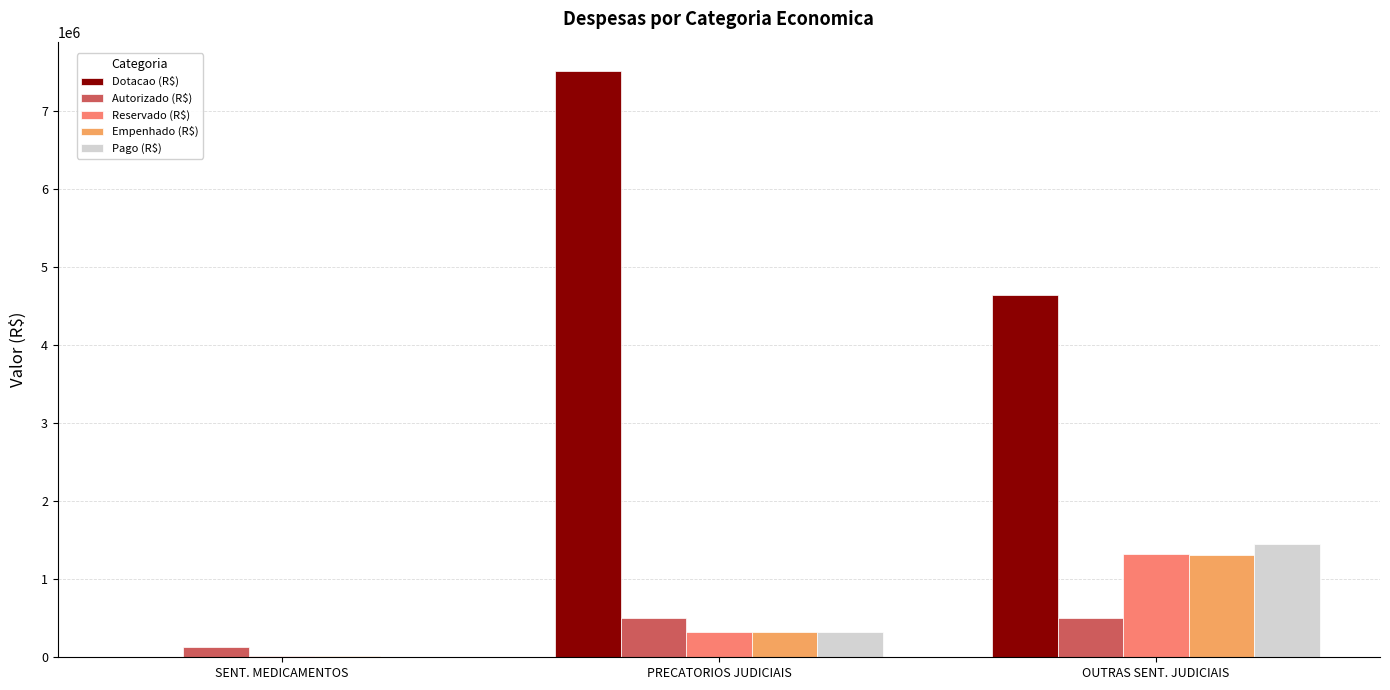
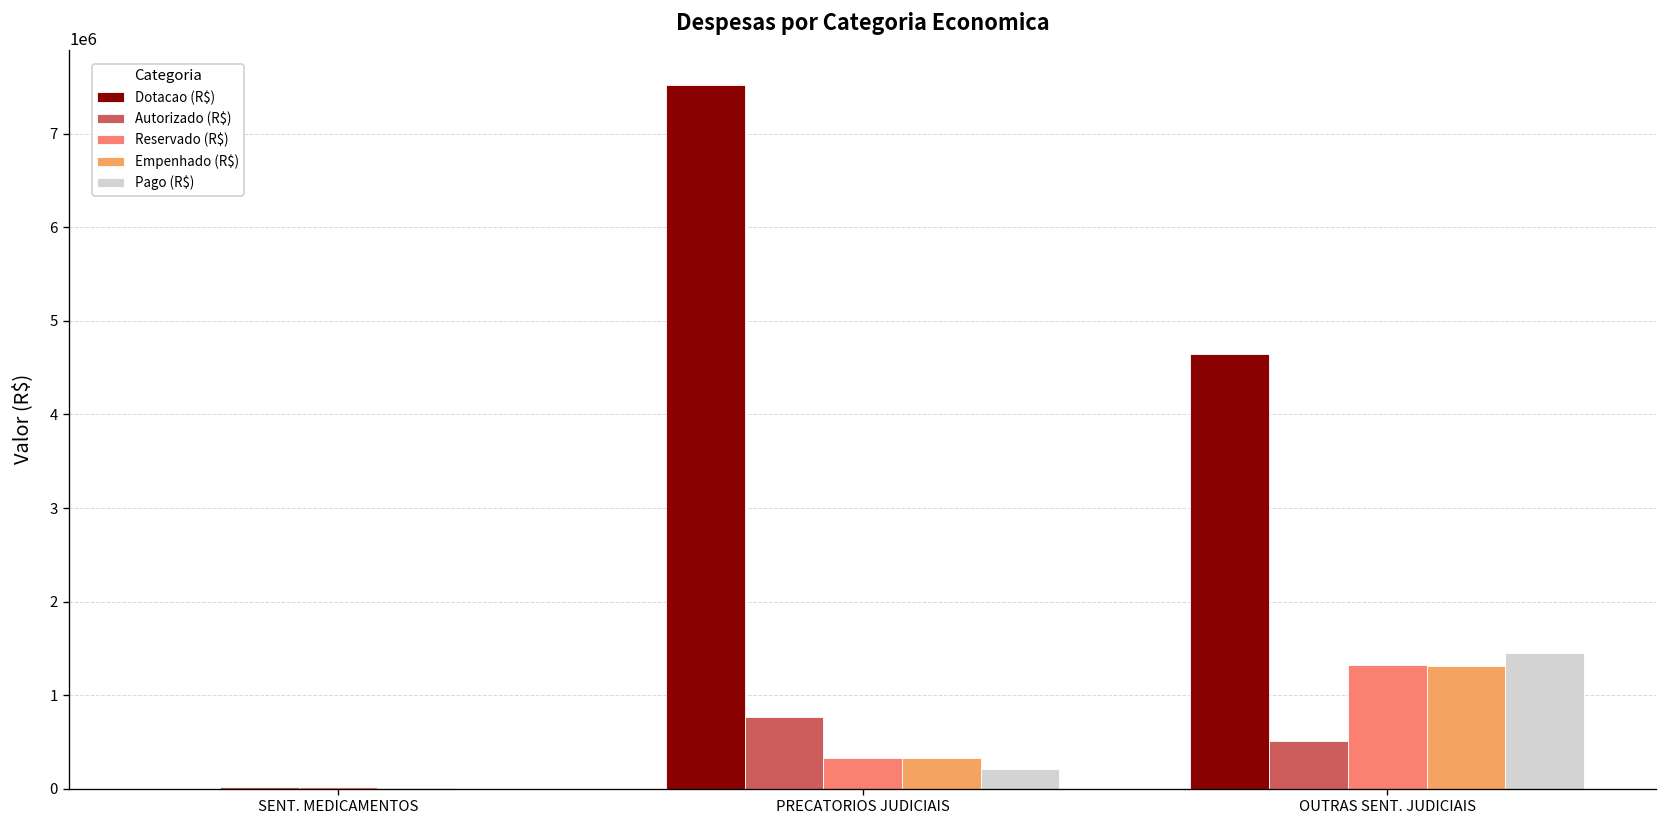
  {
    "Dotacao (R$)": {
      "SENT. MEDICAMENTOS": 0,
      "PRECATORIOS JUDICIAIS": 7500000,
      "OUTRAS SENT. JUDICIAIS": 4600000
    },
    "Autorizado (R$)": {
-     "SENT. MEDICAMENTOS": 100000,
-     "PRECATORIOS JUDICIAIS": 500000,
+     "SENT. MEDICAMENTOS": 0,
+     "PRECATORIOS JUDICIAIS": 800000,
      "OUTRAS SENT. JUDICIAIS": 500000
    },
    "Pago (R$)": {
      "SENT. MEDICAMENTOS": 0,
-     "PRECATORIOS JUDICIAIS": 300000,
+     "PRECATORIOS JUDICIAIS": 200000,
      "OUTRAS SENT. JUDICIAIS": 1500000
    }
  }
